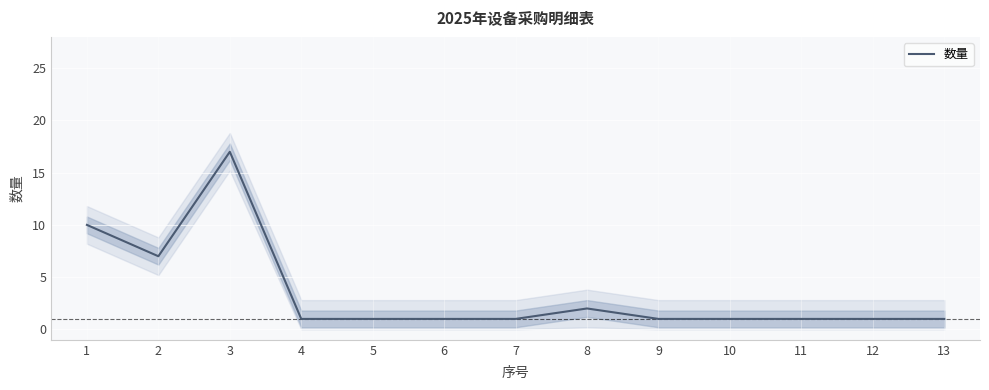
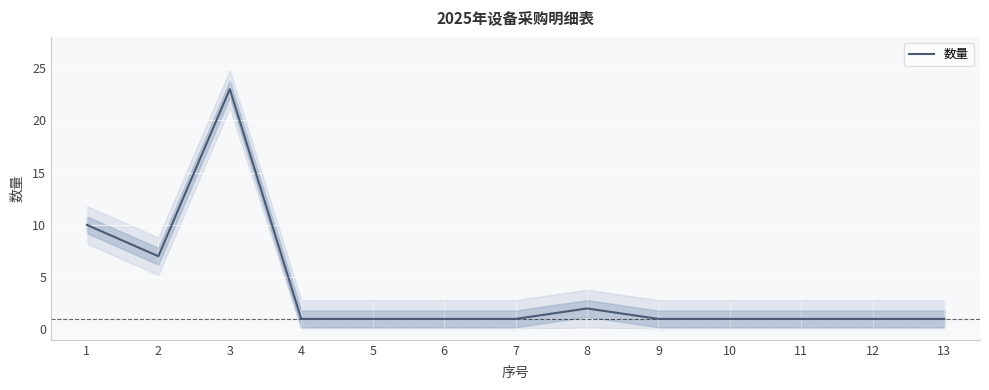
  {
    "数量": {
      "1": 10,
      "2": 7,
-     "3": 17,
+     "3": 23,
      "4": 1,
      "5": 1,
      "6": 1,
      "7": 1,
      "8": 2,
      "9": 1,
      "10": 1,
      "11": 1,
      "12": 1,
      "13": 1
    }
  }
